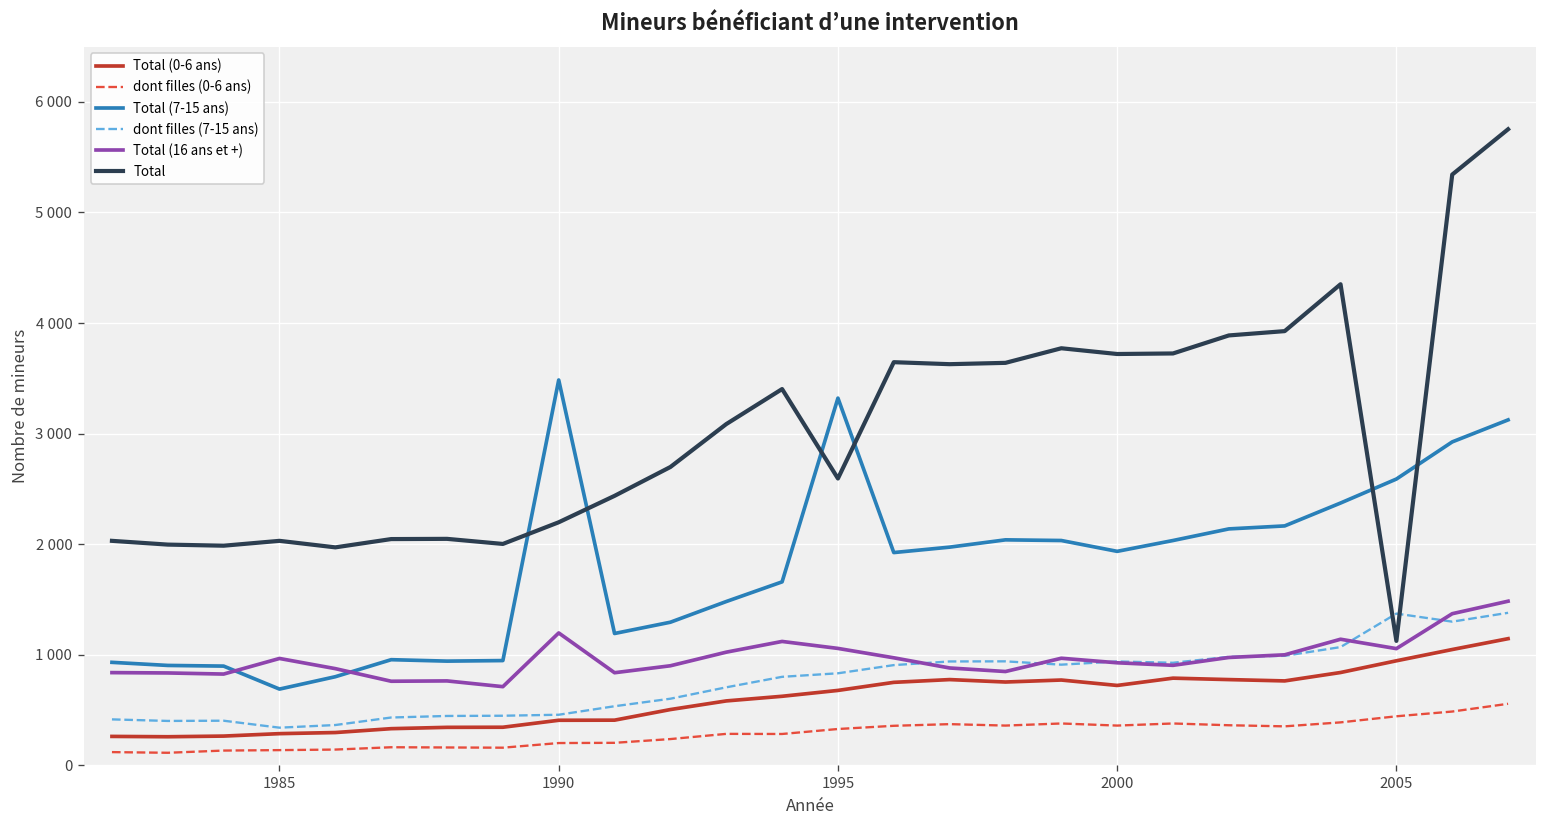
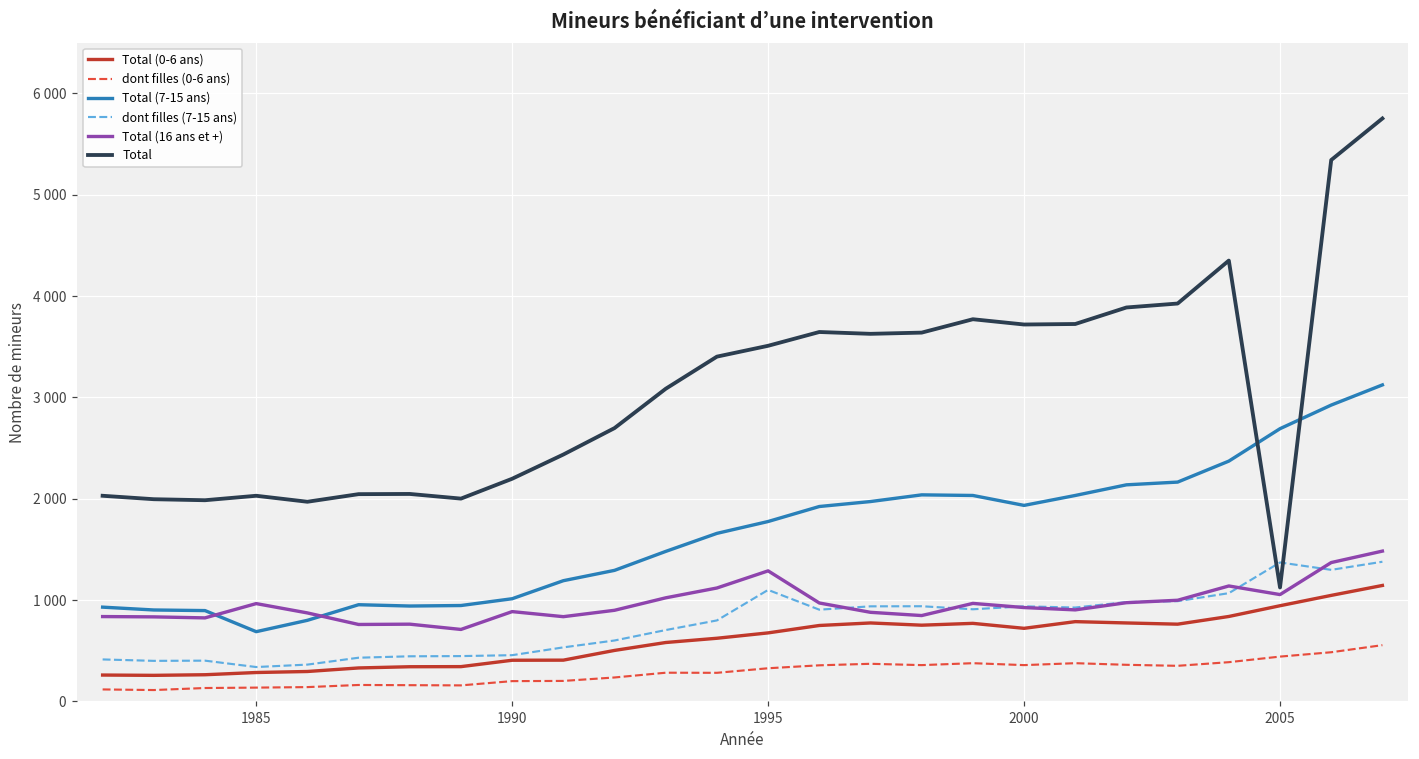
  {
    "Total (7-15 ans)": {
      "1985": 700,
-     "1990": 3500,
-     "1995": 3300,
+     "1990": 1000,
+     "1995": 1800,
      "2000": 1900,
-     "2005": 2600
+     "2005": 2700
    },
    "dont filles (7-15 ans)": {
      "1985": 300,
      "1990": 500,
-     "1995": 800,
+     "1995": 1100,
      "2005": 1400
    },
    "Total (16 ans et +)": {
      "1985": 1000,
-     "1990": 1200,
-     "1995": 1100,
+     "1990": 900,
+     "1995": 1300,
      "2005": 1100
    },
    "Total": {
      "1985": 2000,
      "1990": 2200,
-     "1995": 2600,
+     "1995": 3500,
      "2000": 3700,
      "2005": 1100
    }
  }
